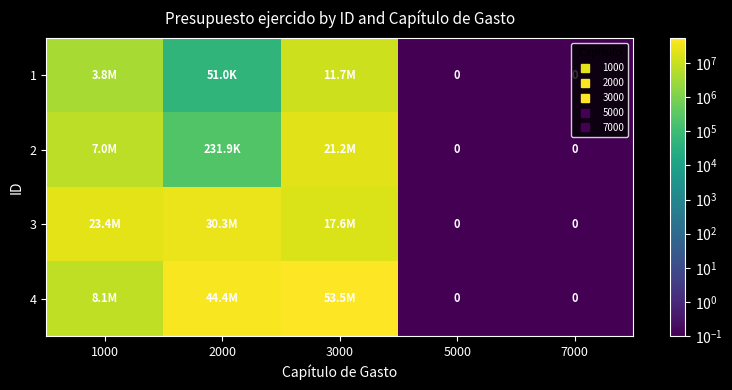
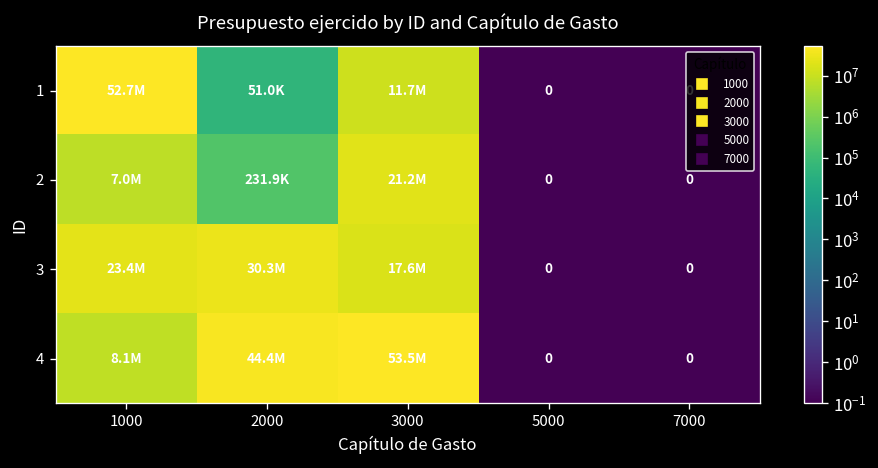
  {
    "1": {
-     "1000": "3.8M",
+     "1000": "52.7M",
      "2000": "51.0K",
      "3000": "11.7M",
      "5000": "0"
    },
    "2": {
      "1000": "7.0M",
      "2000": "231.9K",
      "3000": "21.2M",
      "5000": "0",
      "7000": "0"
    },
    "3": {
      "1000": "23.4M",
      "2000": "30.3M",
      "3000": "17.6M",
      "5000": "0",
      "7000": "0"
    },
    "4": {
      "1000": "8.1M",
      "2000": "44.4M",
      "3000": "53.5M",
      "5000": "0",
      "7000": "0"
    }
  }
